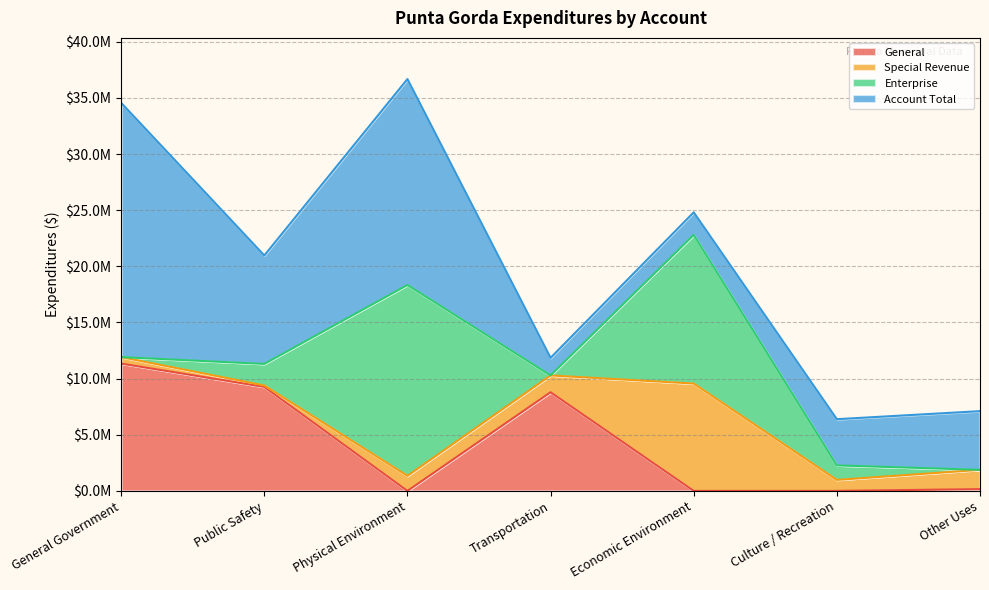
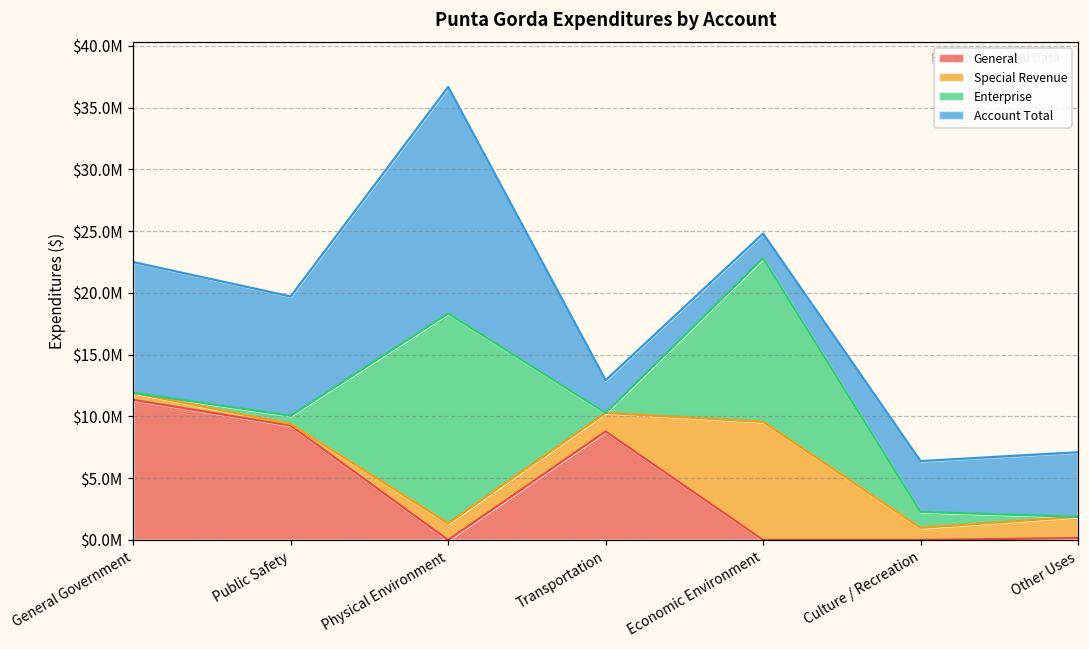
  {
    "General": {
      "General Government": "$11300000",
      "Physical Environment": "$0",
      "Transportation": "$8800000",
      "Economic Environment": "$0",
      "Culture / Recreation": "$0",
      "Other Uses": "$200000"
    },
    "Special Revenue": {
      "Physical Environment": "$1300000",
      "Economic Environment": "$9600000",
      "Culture / Recreation": "$1000000"
    },
    "Enterprise": {
-     "Public Safety": "$1900000",
+     "Public Safety": "$700000",
      "Physical Environment": "$17000000",
      "Economic Environment": "$13200000",
      "Culture / Recreation": "$1300000"
    },
    "Account Total": {
-     "General Government": "$22600000",
+     "General Government": "$10600000",
      "Public Safety": "$9700000",
      "Physical Environment": "$18300000",
-     "Transportation": "$1600000",
+     "Transportation": "$2600000",
      "Economic Environment": "$2000000",
      "Culture / Recreation": "$4100000",
      "Other Uses": "$5200000"
    }
  }
